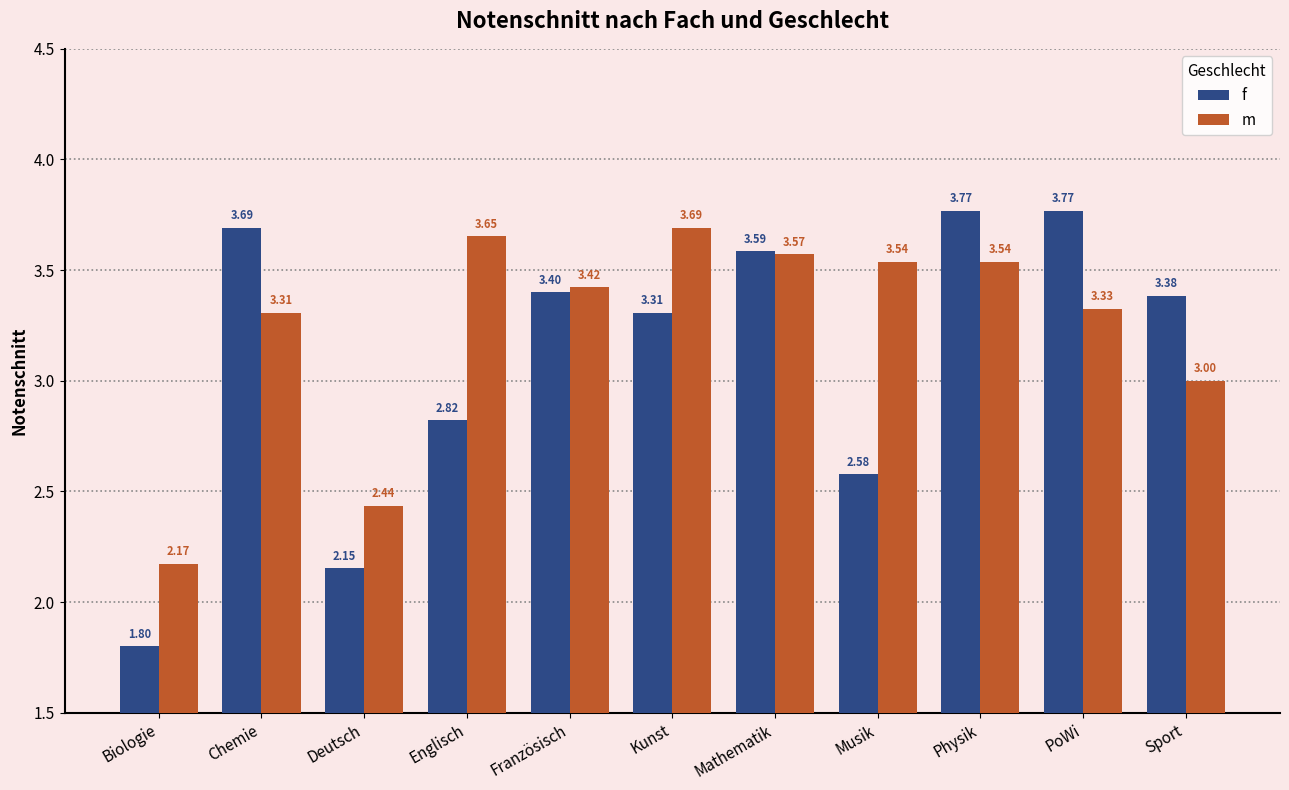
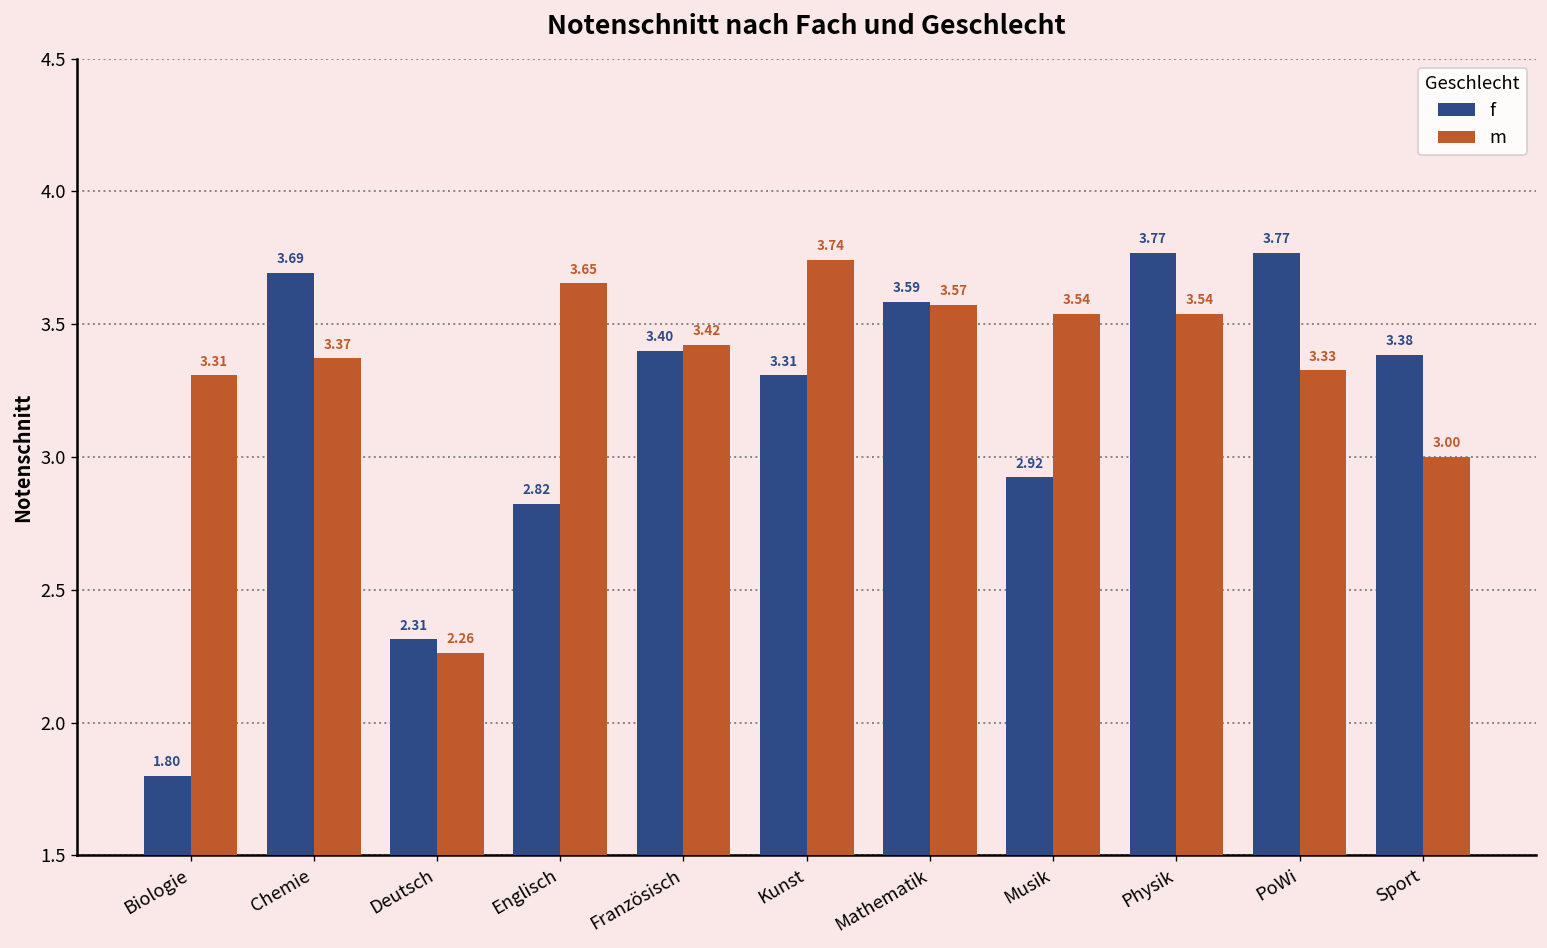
  {
    "f": {
      "Biologie": 1.80,
      "Chemie": 3.69,
-     "Deutsch": 2.15,
+     "Deutsch": 2.31,
      "Englisch": 2.82,
      "Französisch": 3.40,
      "Kunst": 3.31,
      "Mathematik": 3.59,
-     "Musik": 2.58,
+     "Musik": 2.92,
      "Physik": 3.77,
      "PoWi": 3.77,
      "Sport": 3.38
    },
    "m": {
-     "Biologie": 2.17,
-     "Chemie": 3.31,
-     "Deutsch": 2.44,
+     "Biologie": 3.31,
+     "Chemie": 3.37,
+     "Deutsch": 2.26,
      "Englisch": 3.65,
      "Französisch": 3.42,
-     "Kunst": 3.69,
+     "Kunst": 3.74,
      "Mathematik": 3.57,
      "Musik": 3.54,
      "Physik": 3.54,
      "PoWi": 3.33,
      "Sport": 3.00
    }
  }
